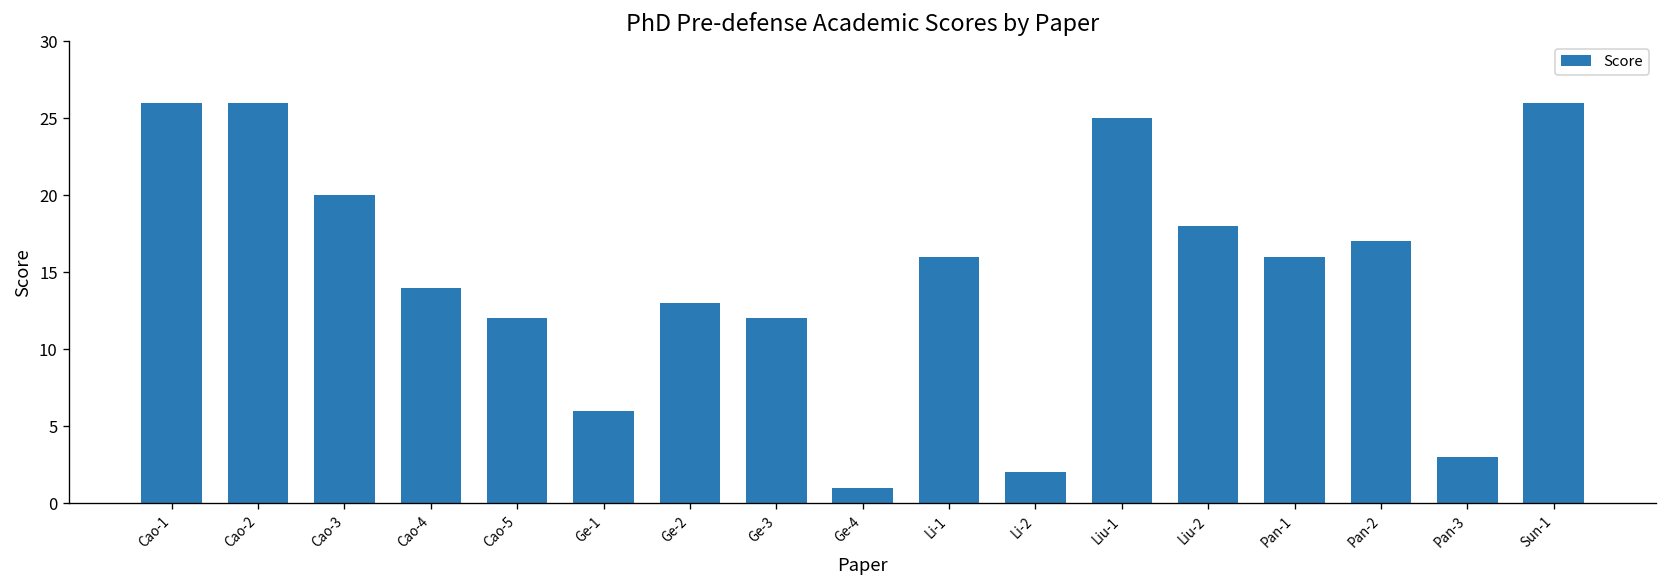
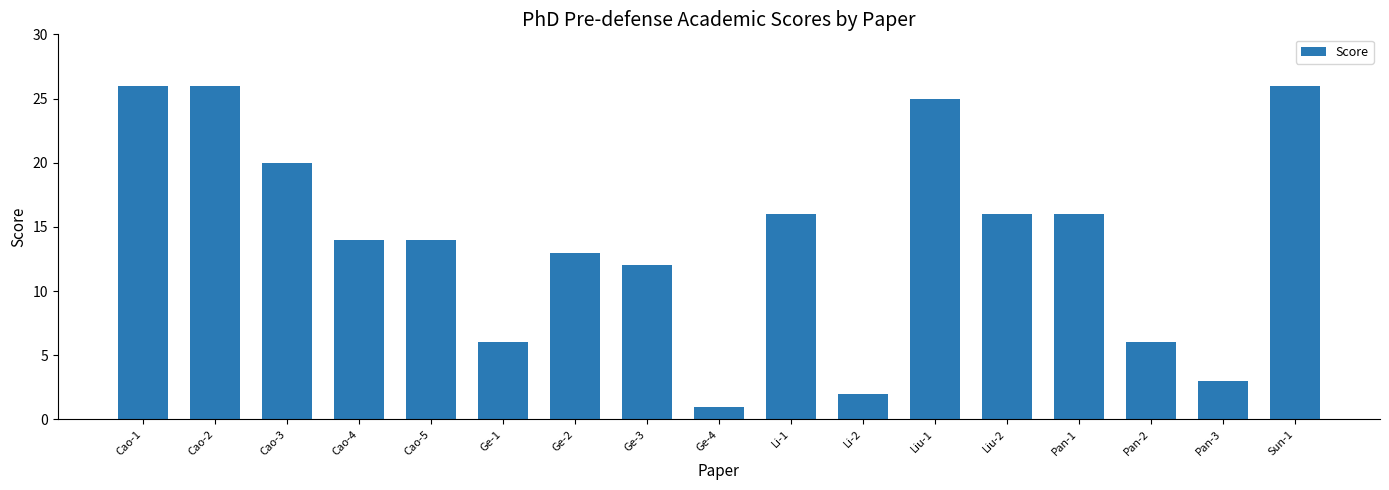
  {
    "Cao-1": 26,
    "Cao-2": 26,
    "Cao-3": 20,
    "Cao-4": 14,
-   "Cao-5": 12,
+   "Cao-5": 14,
    "Ge-1": 6,
    "Ge-2": 13,
    "Ge-3": 12,
    "Ge-4": 1,
    "Li-1": 16,
    "Li-2": 2,
    "Liu-1": 25,
-   "Liu-2": 18,
+   "Liu-2": 16,
    "Pan-1": 16,
-   "Pan-2": 17,
+   "Pan-2": 6,
    "Pan-3": 3,
    "Sun-1": 26
  }
